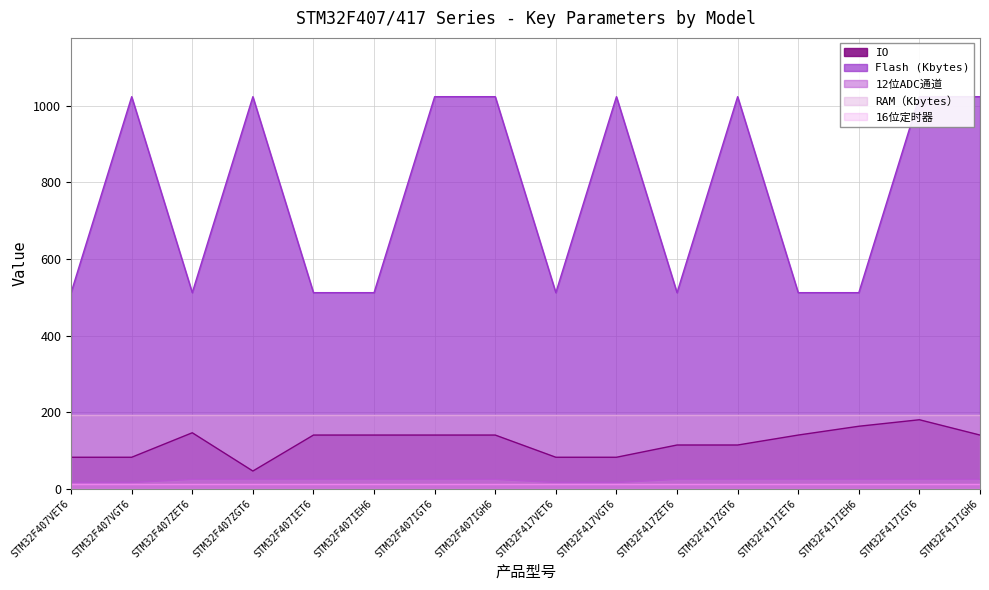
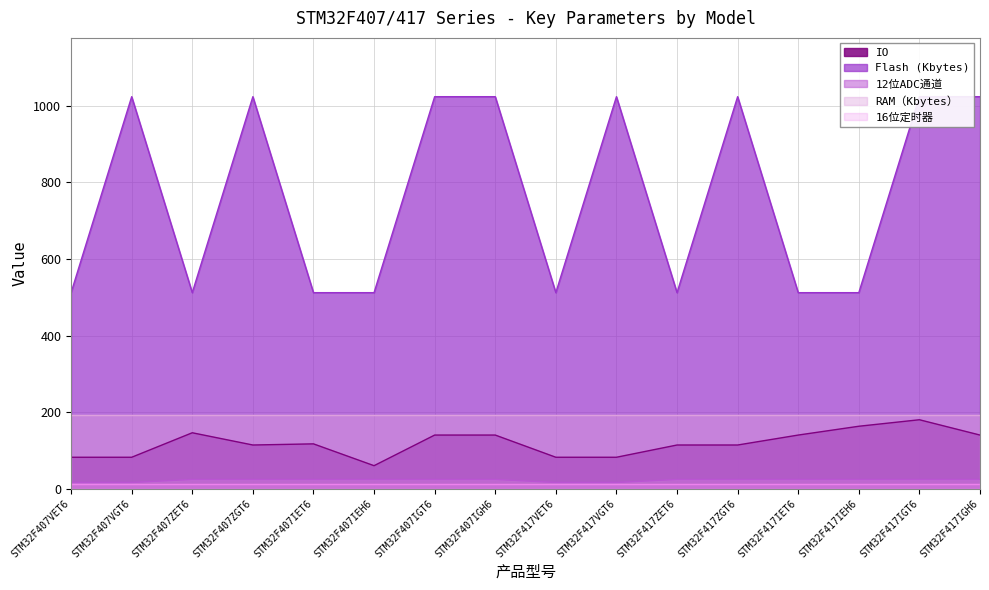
  {
    "IO": {
      "STM32F407VET6": 80,
      "STM32F407VGT6": 80,
      "STM32F407ZET6": 150,
-     "STM32F407ZGT6": 50,
-     "STM32F407IET6": 140,
-     "STM32F407IEH6": 140,
+     "STM32F407ZGT6": 110,
+     "STM32F407IET6": 120,
+     "STM32F407IEH6": 60,
      "STM32F407IGT6": 140,
      "STM32F407IGH6": 140,
      "STM32F417VET6": 80,
      "STM32F417VGT6": 80,
      "STM32F417ZET6": 110,
      "STM32F417ZGT6": 110,
      "STM32F417IET6": 140,
      "STM32F417IEH6": 160,
      "STM32F417IGT6": 180,
      "STM32F417IGH6": 140
    }
  }
